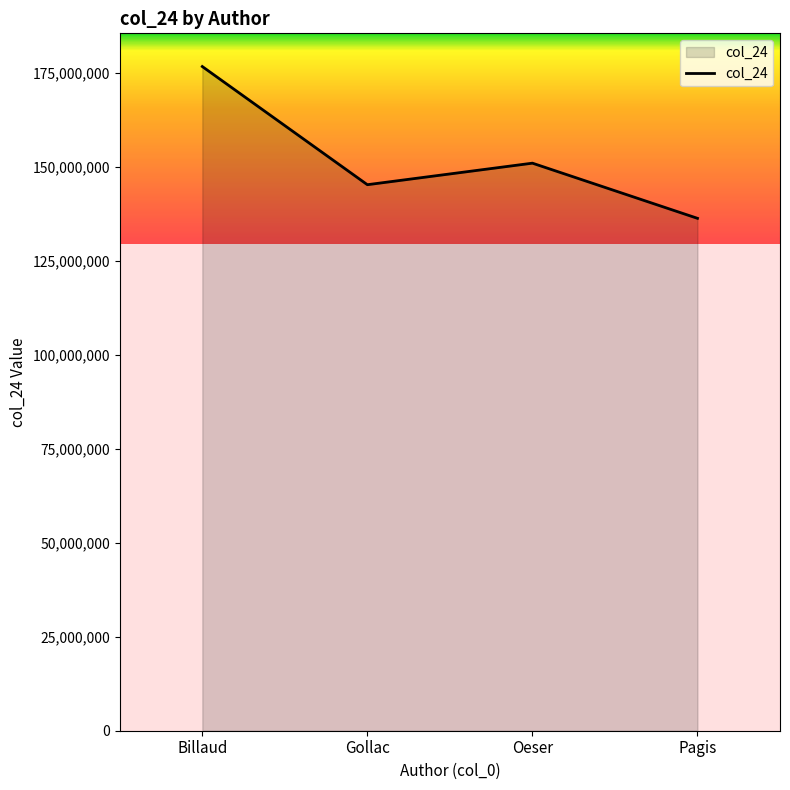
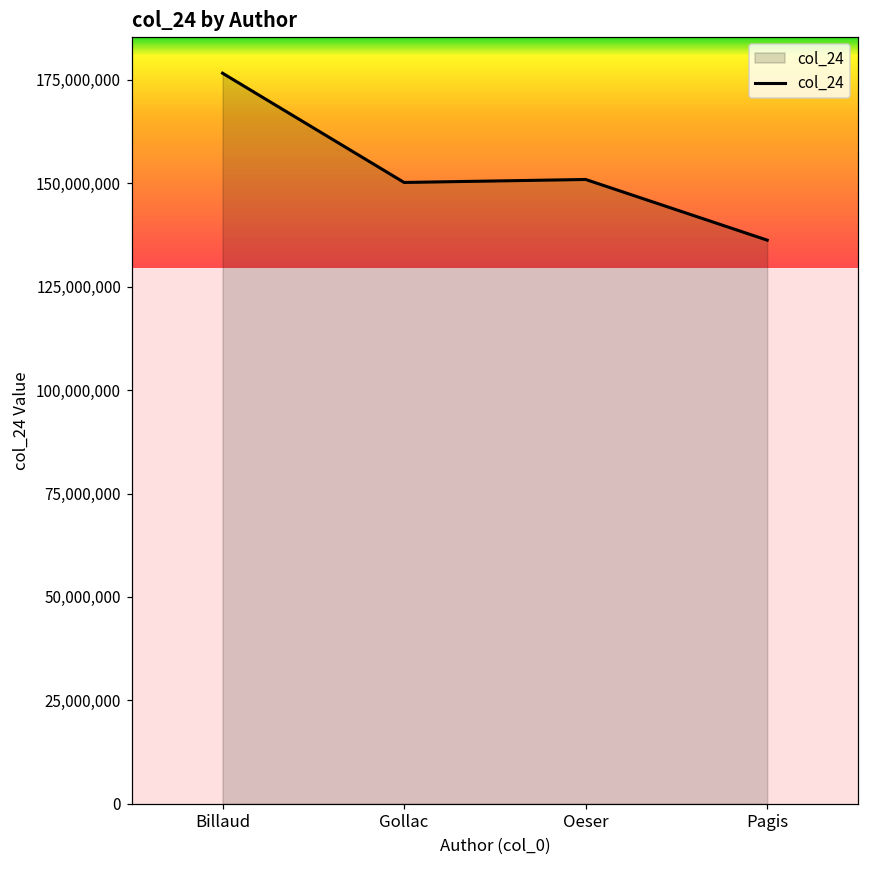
  {
    "Billaud": "177,000,000",
-   "Gollac": "145,000,000",
+   "Gollac": "150,000,000",
    "Oeser": "151,000,000",
    "Pagis": "136,000,000"
  }
